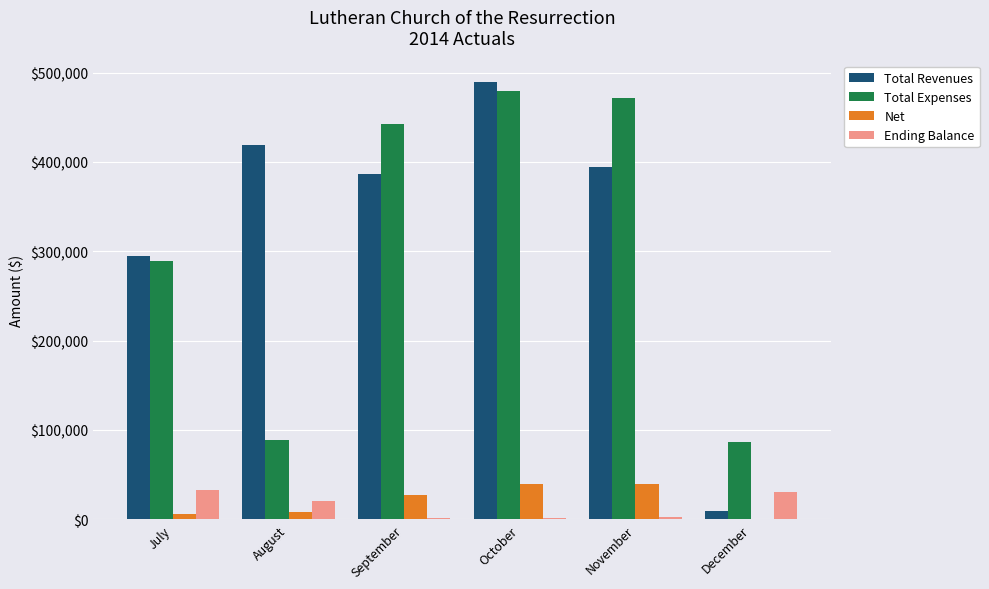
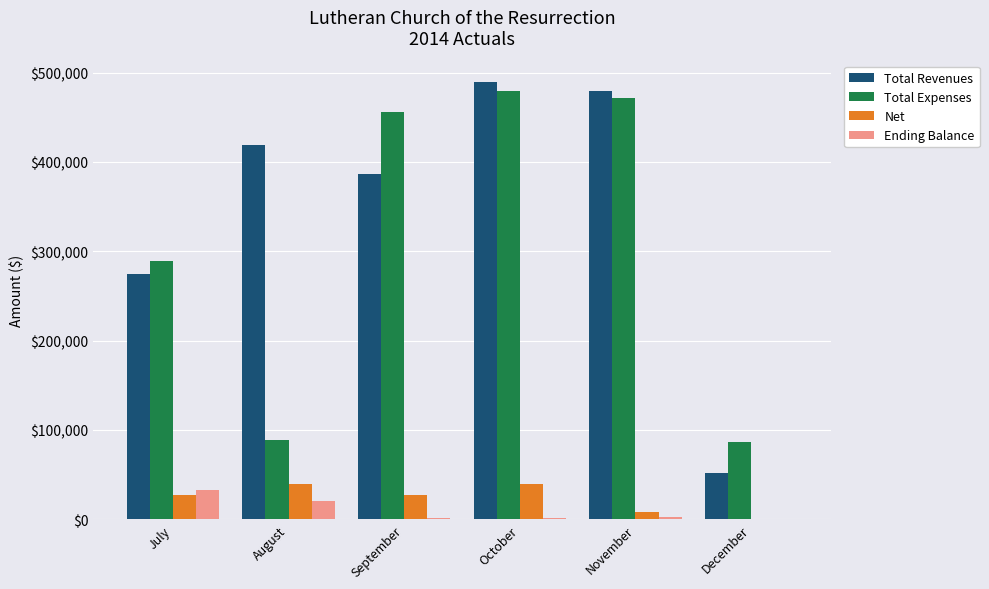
  {
    "Total Revenues": {
-     "July": "$290,000",
+     "July": "$270,000",
      "August": "$420,000",
      "September": "$390,000",
      "October": "$490,000",
-     "November": "$390,000",
-     "December": "$10,000"
+     "November": "$480,000",
+     "December": "$50,000"
    },
    "Total Expenses": {
      "July": "$290,000",
      "August": "$90,000",
-     "September": "$440,000",
+     "September": "$460,000",
      "October": "$480,000",
      "November": "$470,000",
      "December": "$90,000"
    },
    "Net": {
-     "July": "$10,000",
-     "August": "$10,000",
+     "July": "$30,000",
+     "August": "$40,000",
      "September": "$30,000",
      "October": "$40,000",
-     "November": "$40,000",
+     "November": "$10,000",
      "December": "$0"
    },
    "Ending Balance": {
      "July": "$30,000",
      "August": "$20,000",
      "November": "$0",
-     "December": "$30,000"
+     "December": "$0"
    }
  }
